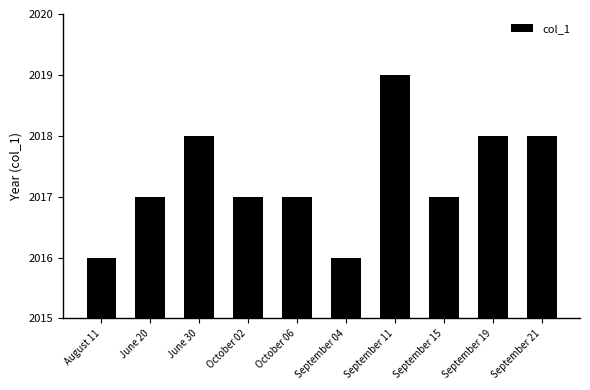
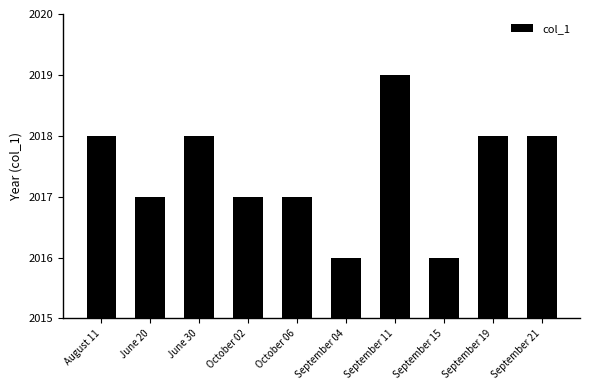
  {
-   "August 11": 2016,
+   "August 11": 2018,
    "June 20": 2017,
    "June 30": 2018,
    "October 02": 2017,
    "October 06": 2017,
    "September 04": 2016,
    "September 11": 2019,
-   "September 15": 2017,
+   "September 15": 2016,
    "September 19": 2018,
    "September 21": 2018
  }
